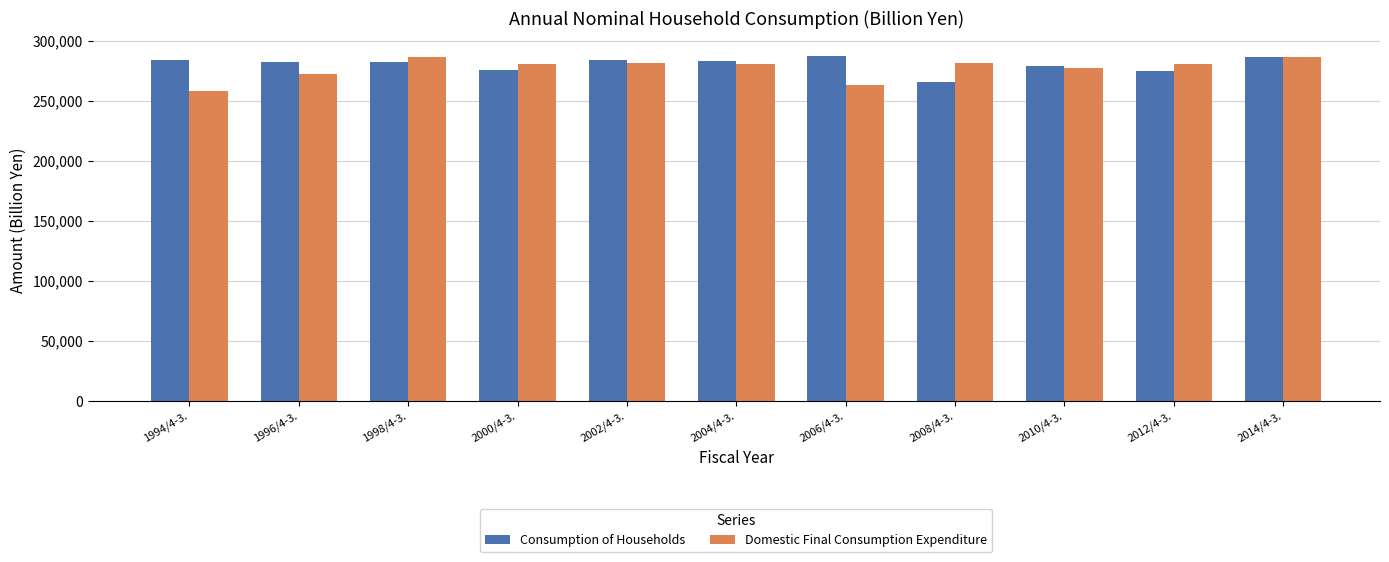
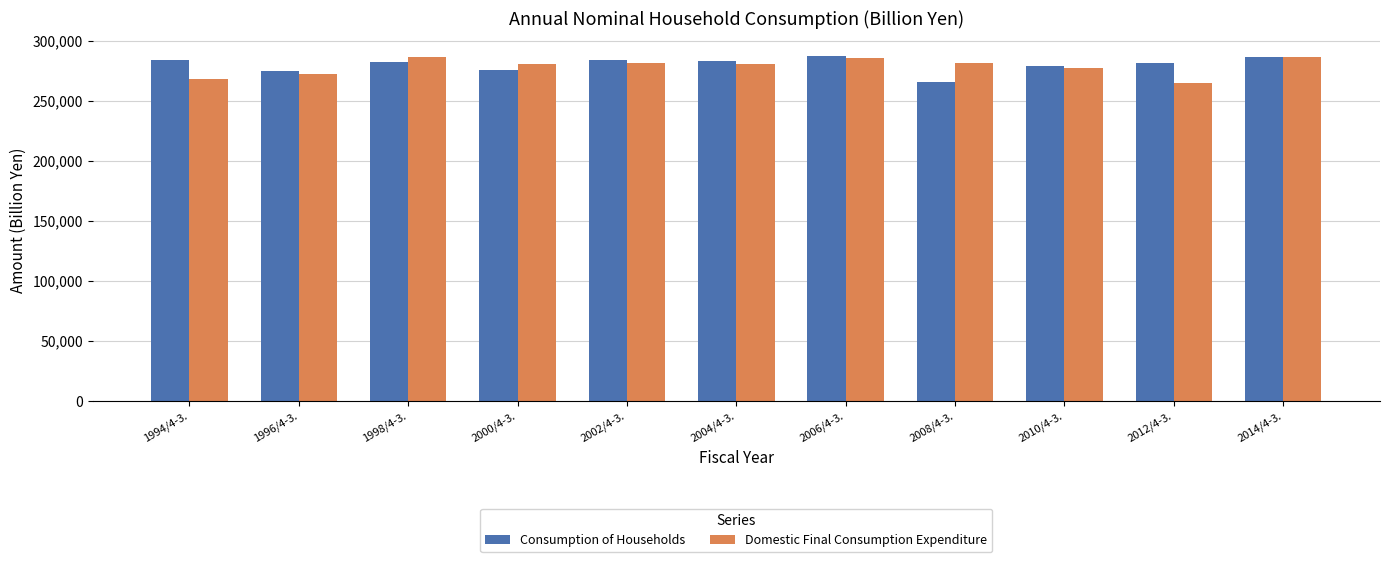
  {
    "Consumption of Households": {
      "1994/4-3.": "284,000",
-     "1996/4-3.": "282,000",
+     "1996/4-3.": "275,000",
      "1998/4-3.": "282,000",
      "2000/4-3.": "275,000",
      "2002/4-3.": "284,000",
      "2004/4-3.": "283,000",
      "2006/4-3.": "287,000",
      "2008/4-3.": "266,000",
      "2010/4-3.": "278,000",
-     "2012/4-3.": "274,000",
+     "2012/4-3.": "281,000",
      "2014/4-3.": "286,000"
    },
    "Domestic Final Consumption Expenditure": {
-     "1994/4-3.": "258,000",
+     "1994/4-3.": "268,000",
      "1996/4-3.": "272,000",
      "1998/4-3.": "287,000",
      "2000/4-3.": "281,000",
      "2002/4-3.": "281,000",
      "2004/4-3.": "280,000",
-     "2006/4-3.": "263,000",
+     "2006/4-3.": "286,000",
      "2008/4-3.": "281,000",
      "2010/4-3.": "277,000",
-     "2012/4-3.": "280,000",
+     "2012/4-3.": "264,000",
      "2014/4-3.": "286,000"
    }
  }
